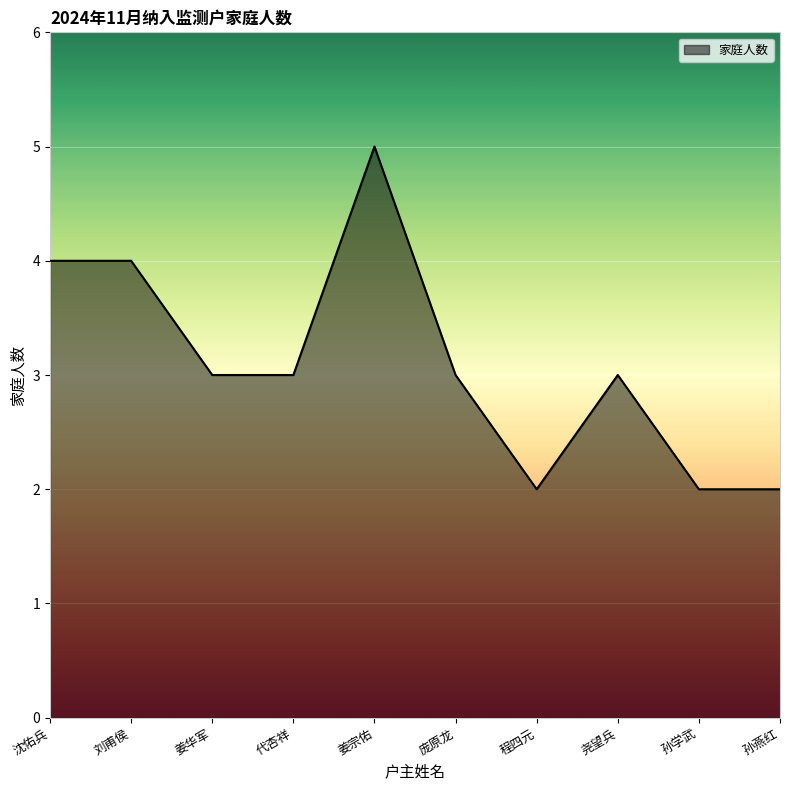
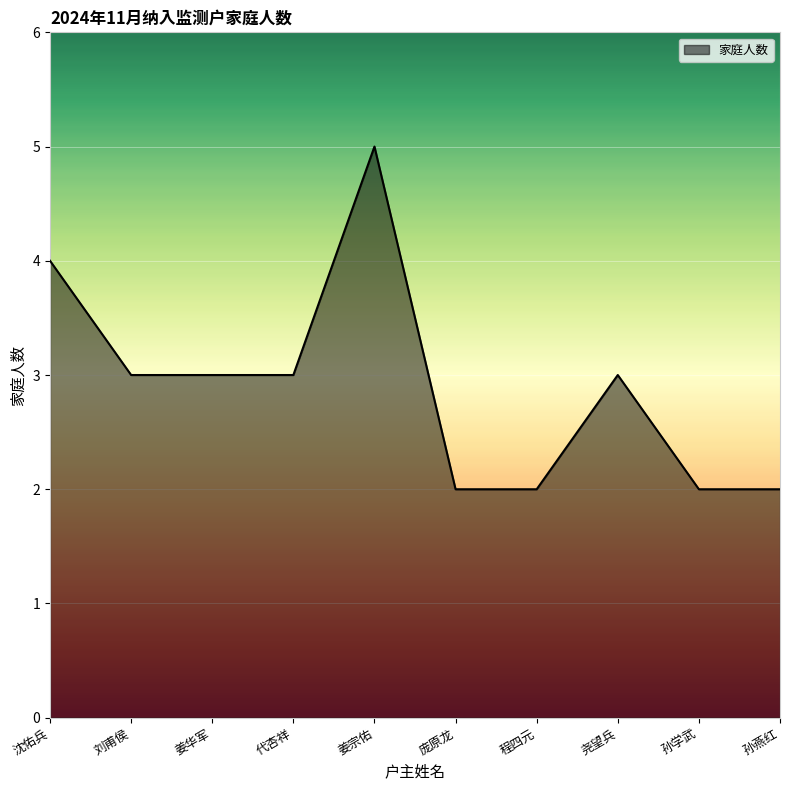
  {
    "沈佑兵": 4,
-   "刘甫侯": 4,
+   "刘甫侯": 3,
    "姜华军": 3,
    "代杏祥": 3,
    "姜宗佑": 5,
-   "庞原龙": 3,
+   "庞原龙": 2,
    "程四元": 2,
    "尧望兵": 3,
    "孙学武": 2,
    "孙燕红": 2
  }
